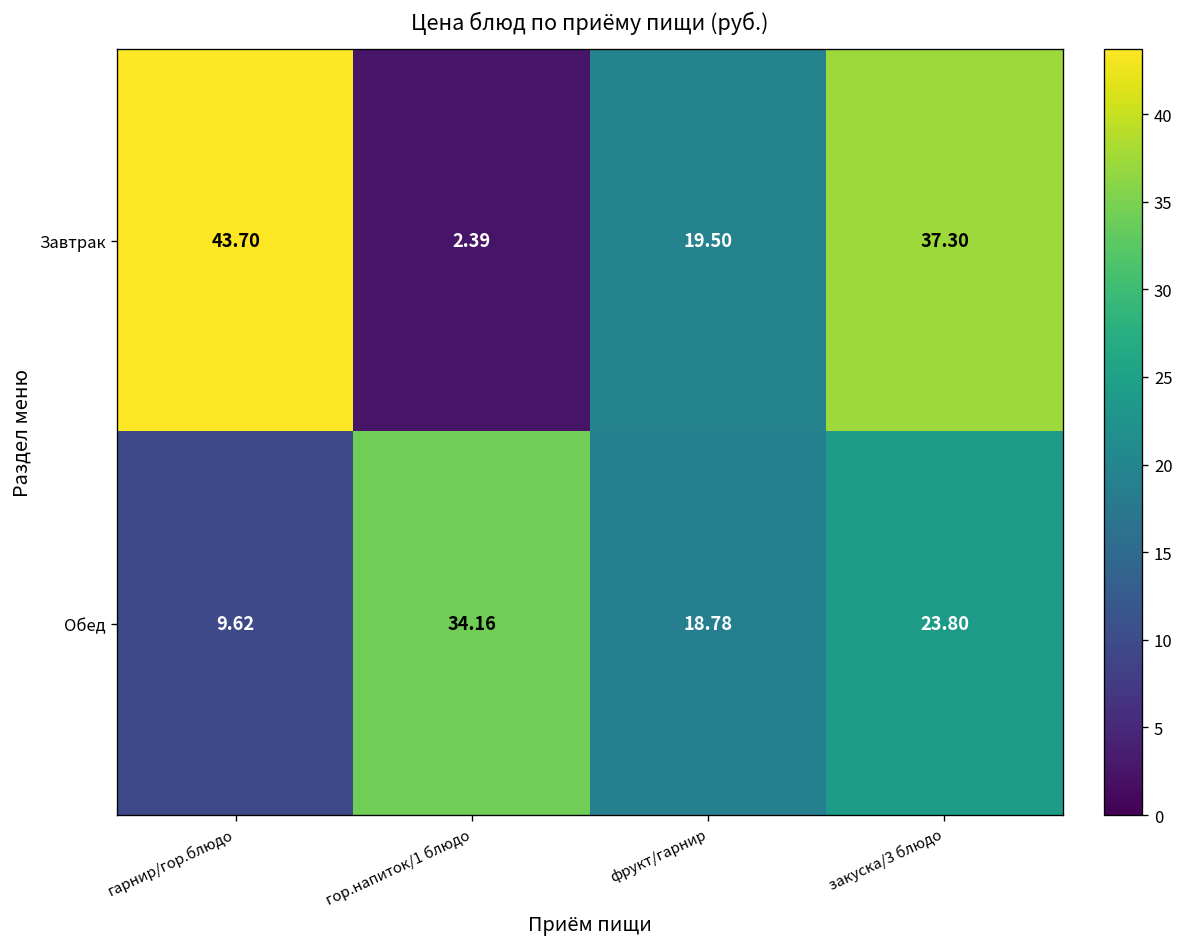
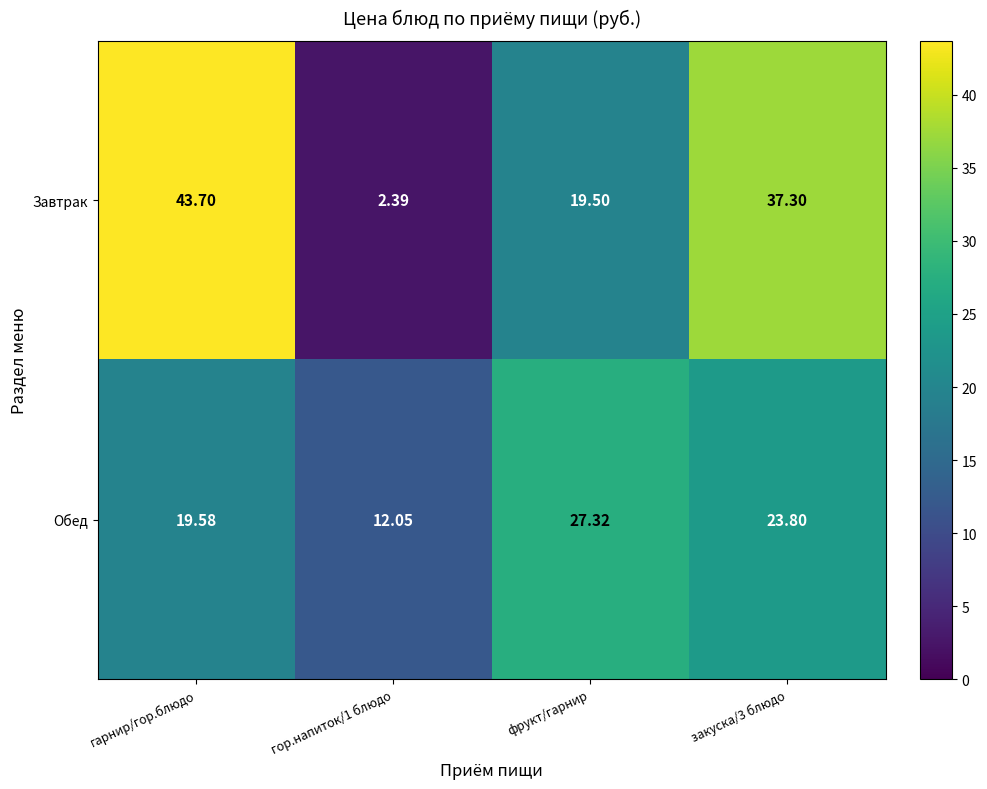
  {
    "Завтрак": {
      "гарнир/гор.блюдо": 43.70,
      "гор.напиток/1 блюдо": 2.39,
      "фрукт/гарнир": 19.50,
      "закуска/3 блюдо": 37.30
    },
    "Обед": {
-     "гарнир/гор.блюдо": 9.62,
-     "гор.напиток/1 блюдо": 34.16,
-     "фрукт/гарнир": 18.78,
+     "гарнир/гор.блюдо": 19.58,
+     "гор.напиток/1 блюдо": 12.05,
+     "фрукт/гарнир": 27.32,
      "закуска/3 блюдо": 23.80
    }
  }
